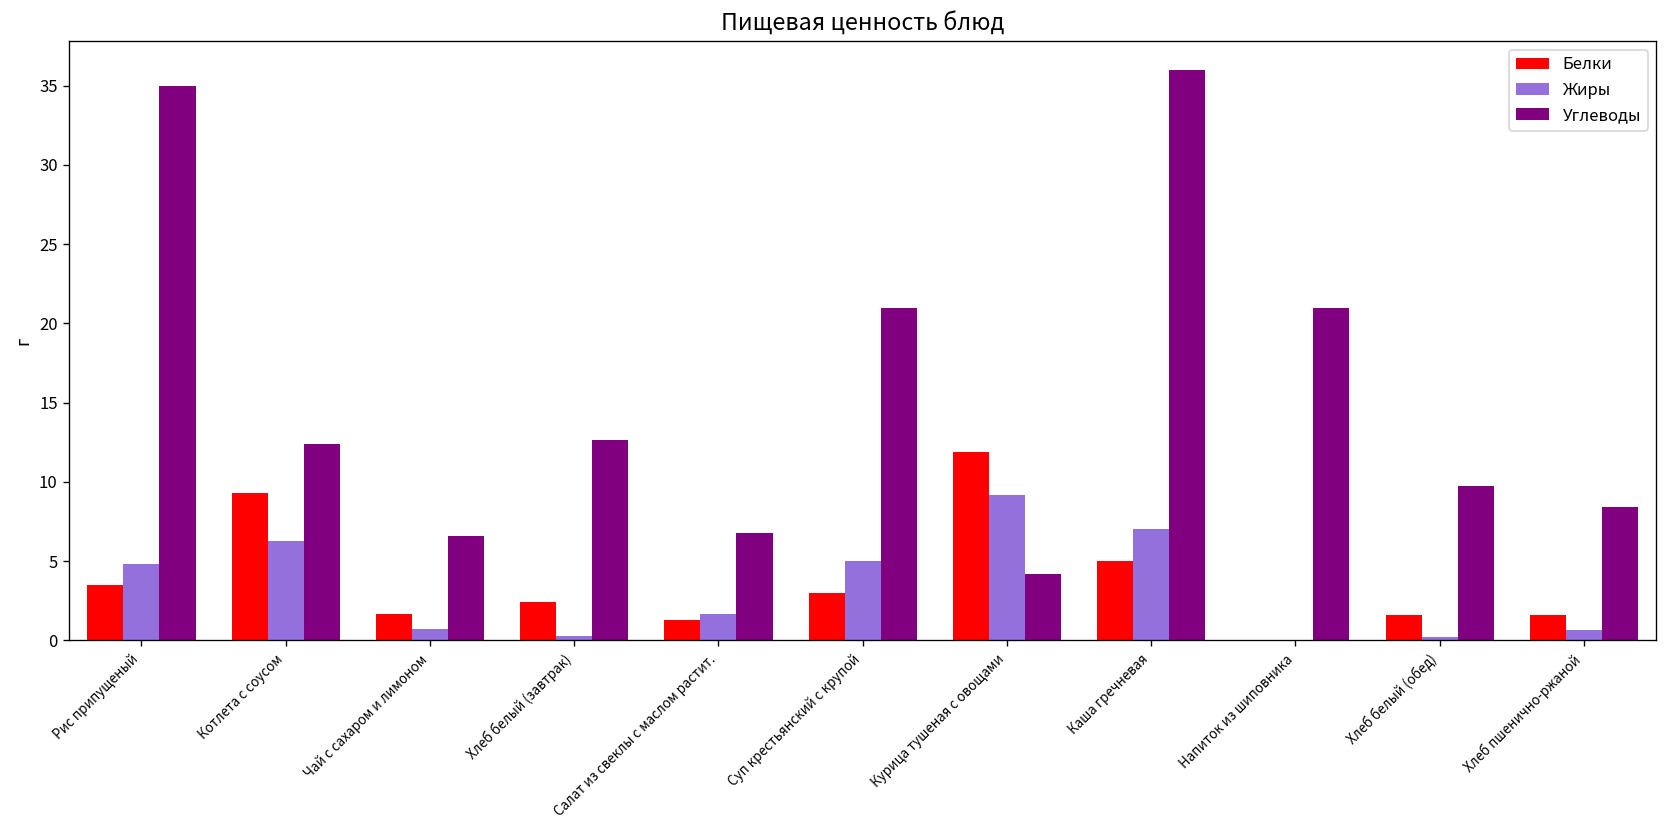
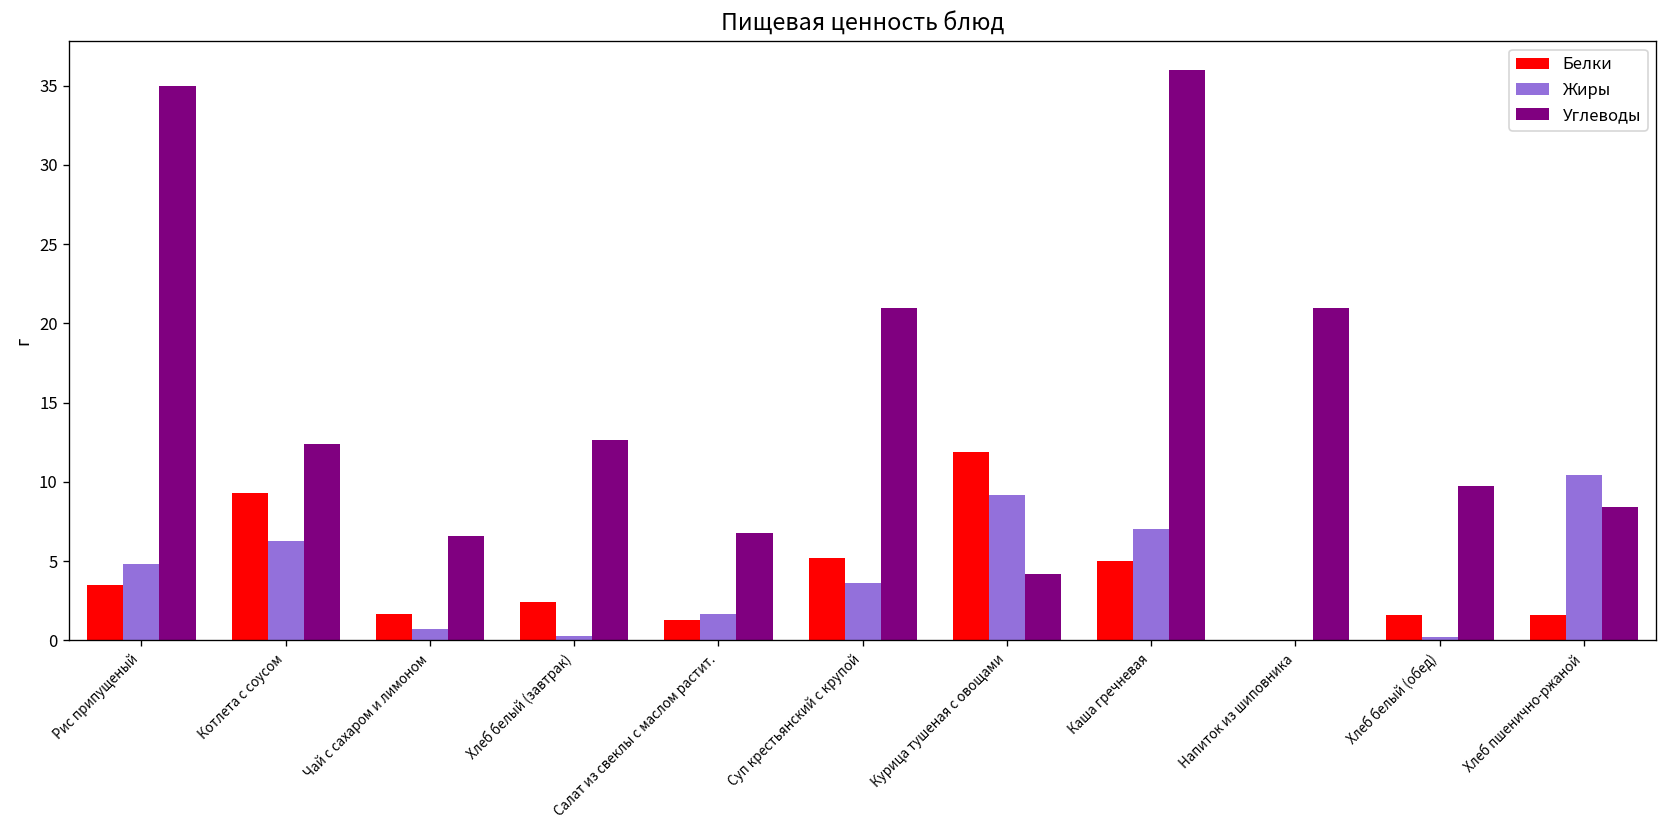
  {
    "Белки": {
      "Рис припущеный": 3.5,
      "Котлета с соусом": 9.3,
      "Чай с сахаром и лимоном": 1.7,
      "Хлеб белый (завтрак)": 2.4,
      "Салат из свеклы с маслом растит.": 1.3,
-     "Суп крестьянский с крупой": 3.0,
+     "Суп крестьянский с крупой": 5.2,
      "Курица тушеная с овощами": 11.9,
      "Каша гречневая": 5.0,
      "Напиток из шиповника": 0.0,
      "Хлеб белый (обед)": 1.6,
      "Хлеб пшенично-ржаной": 1.6
    },
    "Жиры": {
      "Рис припущеный": 4.8,
      "Котлета с соусом": 6.3,
      "Чай с сахаром и лимоном": 0.7,
      "Хлеб белый (завтрак)": 0.3,
      "Салат из свеклы с маслом растит.": 1.7,
-     "Суп крестьянский с крупой": 5.0,
+     "Суп крестьянский с крупой": 3.6,
      "Курица тушеная с овощами": 9.2,
      "Каша гречневая": 7.0,
      "Напиток из шиповника": 0.0,
      "Хлеб белый (обед)": 0.2,
-     "Хлеб пшенично-ржаной": 0.7
+     "Хлеб пшенично-ржаной": 10.4
    },
    "Углеводы": {
      "Рис припущеный": 35.0,
      "Котлета с соусом": 12.4,
      "Чай с сахаром и лимоном": 6.6,
      "Хлеб белый (завтрак)": 12.6,
      "Салат из свеклы с маслом растит.": 6.8,
      "Суп крестьянский с крупой": 21.0,
      "Курица тушеная с овощами": 4.2,
      "Каша гречневая": 36.0,
      "Напиток из шиповника": 21.0,
      "Хлеб белый (обед)": 9.8,
      "Хлеб пшенично-ржаной": 8.4
    }
  }
